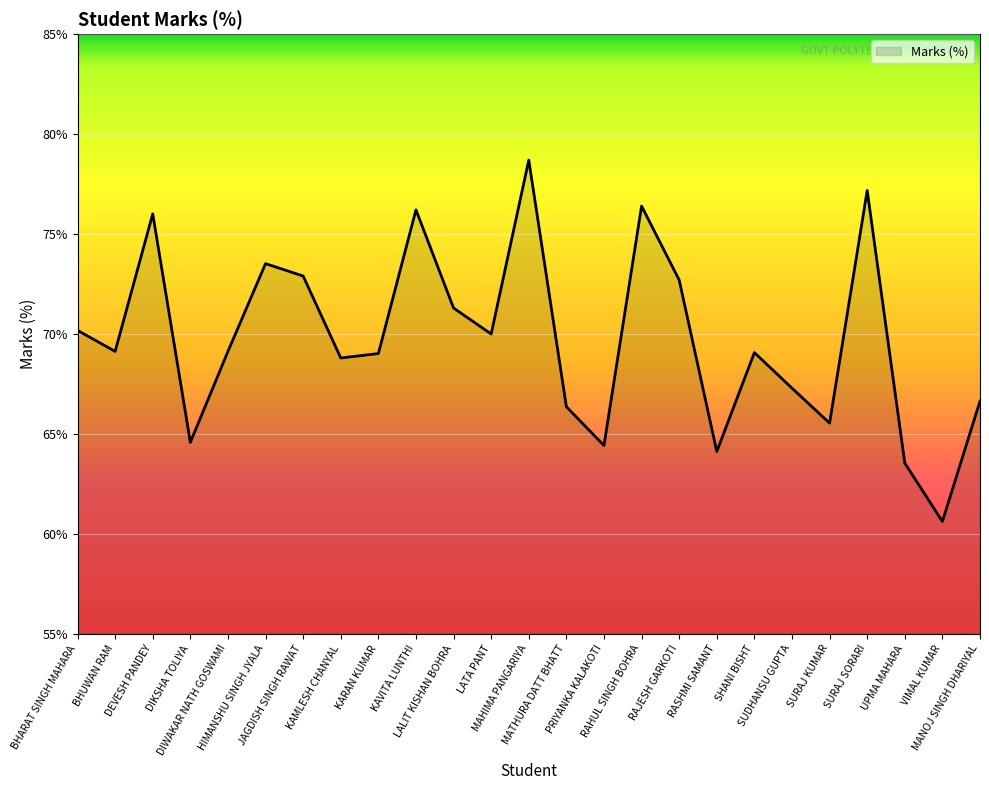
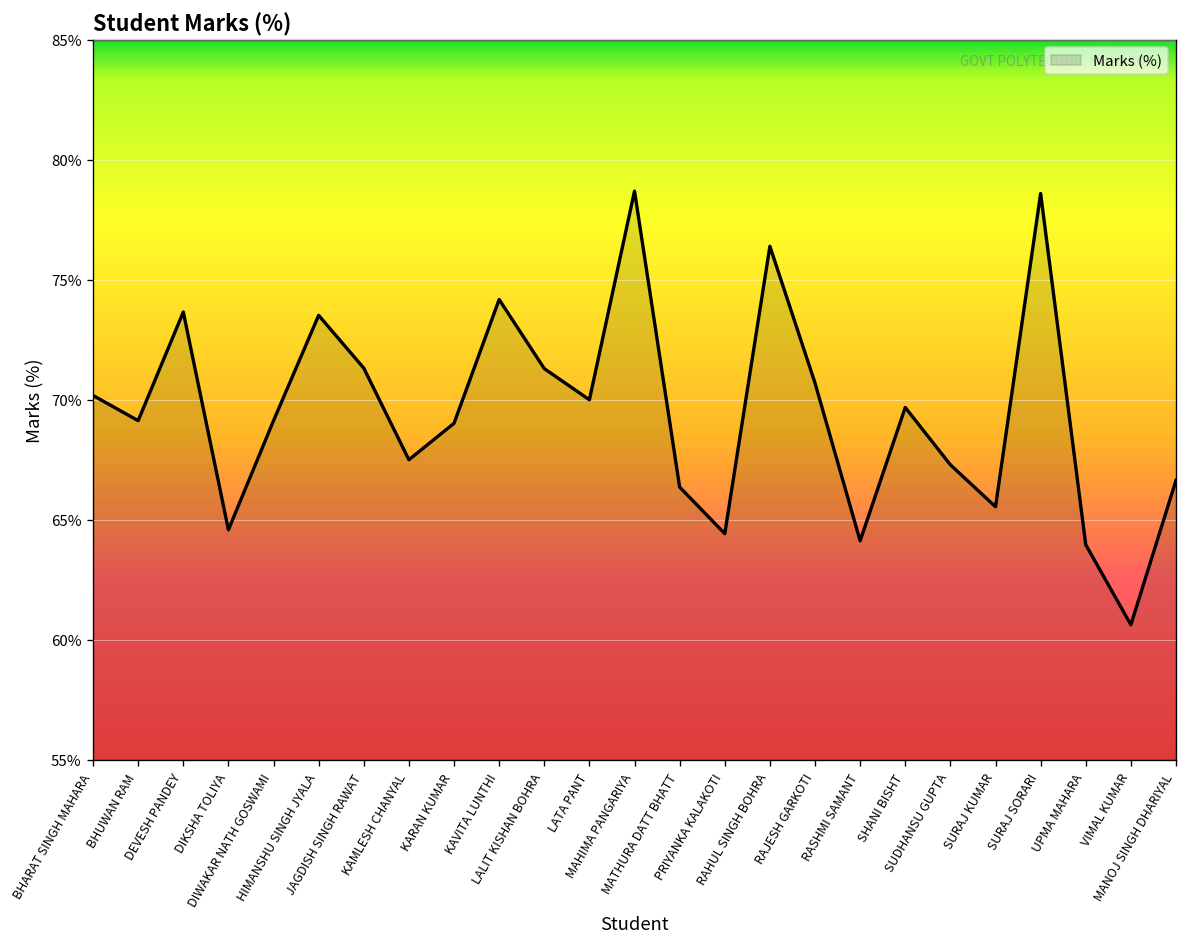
  {
    "BHARAT SINGH MAHARA": "70.2%",
    "BHUWAN RAM": "69.1%",
-   "DEVESH PANDEY": "76.0%",
+   "DEVESH PANDEY": "73.7%",
    "DIKSHA TOLIYA": "64.6%",
    "DIWAKAR NATH GOSWAMI": "69.1%",
    "HIMANSHU SINGH JYALA": "73.5%",
-   "JAGDISH SINGH RAWAT": "72.9%",
-   "KAMLESH CHANYAL": "68.8%",
+   "JAGDISH SINGH RAWAT": "71.3%",
+   "KAMLESH CHANYAL": "67.5%",
    "KARAN KUMAR": "69.0%",
-   "KAVITA LUNTHI": "76.2%",
+   "KAVITA LUNTHI": "74.2%",
    "LALIT KISHAN BOHRA": "71.3%",
    "LATA PANT": "70.0%",
    "MAHIMA PANGARIYA": "78.7%",
    "MATHURA DATT BHATT": "66.4%",
    "PRIYANKA KALAKOTI": "64.4%",
    "RAHUL SINGH BOHRA": "76.4%",
-   "RAJESH GARKOTI": "72.7%",
+   "RAJESH GARKOTI": "70.7%",
    "RASHMI SAMANT": "64.1%",
-   "SHANI BISHT": "69.1%",
+   "SHANI BISHT": "69.7%",
    "SUDHANSU GUPTA": "67.3%",
    "SURAJ KUMAR": "65.5%",
-   "SURAJ SORARI": "77.2%",
-   "UPMA MAHARA": "63.5%",
+   "SURAJ SORARI": "78.6%",
+   "UPMA MAHARA": "64.0%",
    "VIMAL KUMAR": "60.6%",
    "MANOJ SINGH DHARIYAL": "66.6%"
  }
